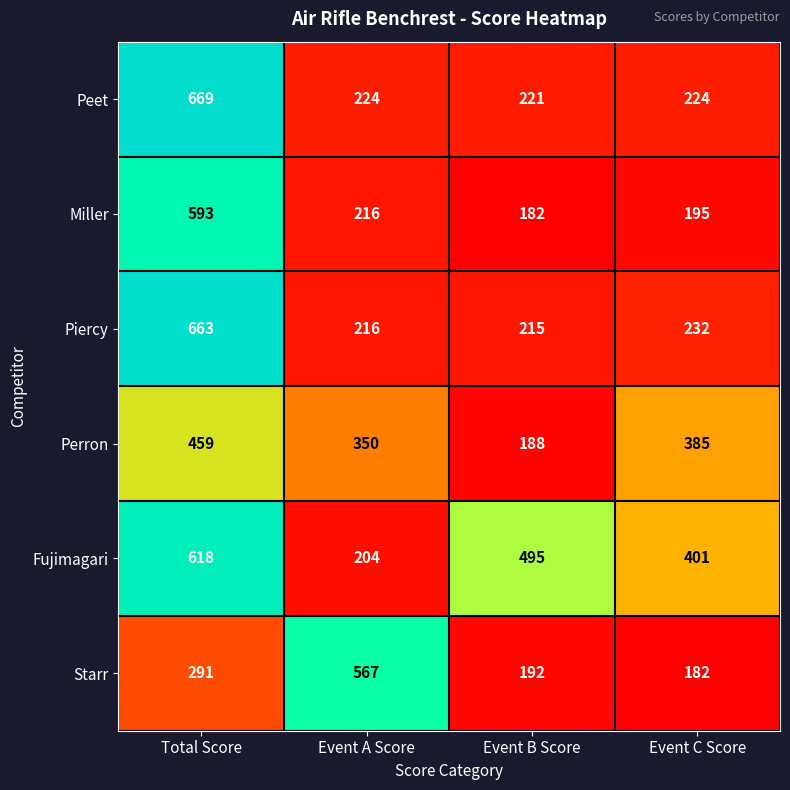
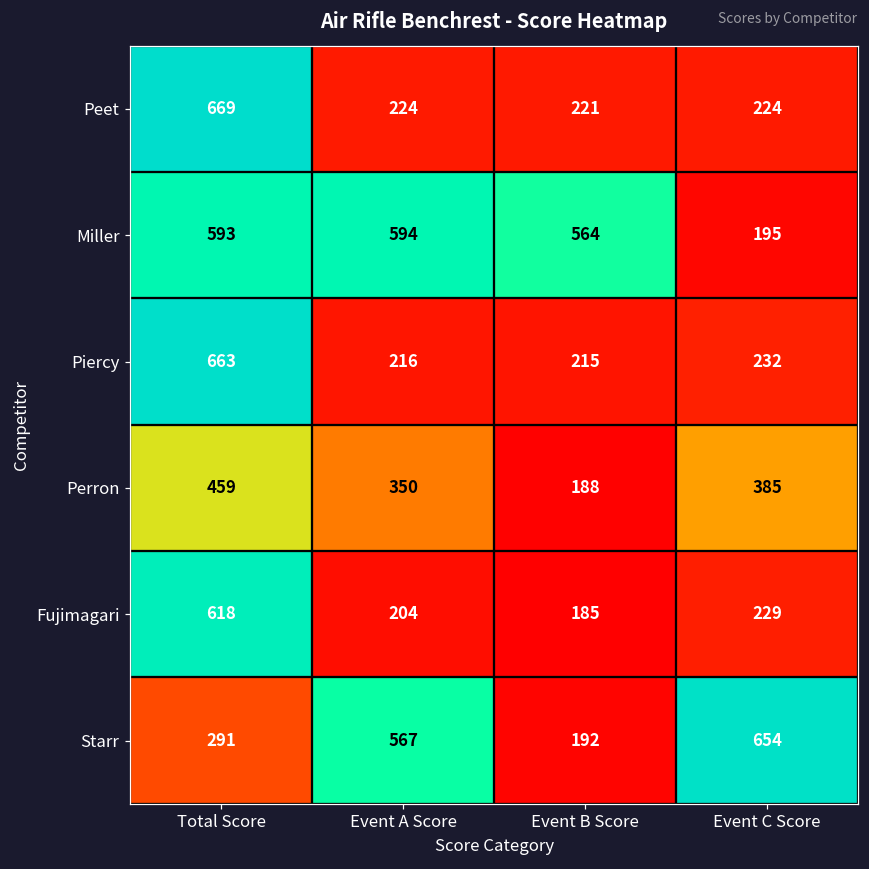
  {
    "Peet": {
      "Total Score": 669,
      "Event A Score": 224,
      "Event B Score": 221,
      "Event C Score": 224
    },
    "Miller": {
      "Total Score": 593,
-     "Event A Score": 216,
-     "Event B Score": 182,
+     "Event A Score": 594,
+     "Event B Score": 564,
      "Event C Score": 195
    },
    "Piercy": {
      "Total Score": 663,
      "Event A Score": 216,
      "Event B Score": 215,
      "Event C Score": 232
    },
    "Perron": {
      "Total Score": 459,
      "Event A Score": 350,
      "Event B Score": 188,
      "Event C Score": 385
    },
    "Fujimagari": {
      "Total Score": 618,
      "Event A Score": 204,
-     "Event B Score": 495,
-     "Event C Score": 401
+     "Event B Score": 185,
+     "Event C Score": 229
    },
    "Starr": {
      "Total Score": 291,
      "Event A Score": 567,
      "Event B Score": 192,
-     "Event C Score": 182
+     "Event C Score": 654
    }
  }
